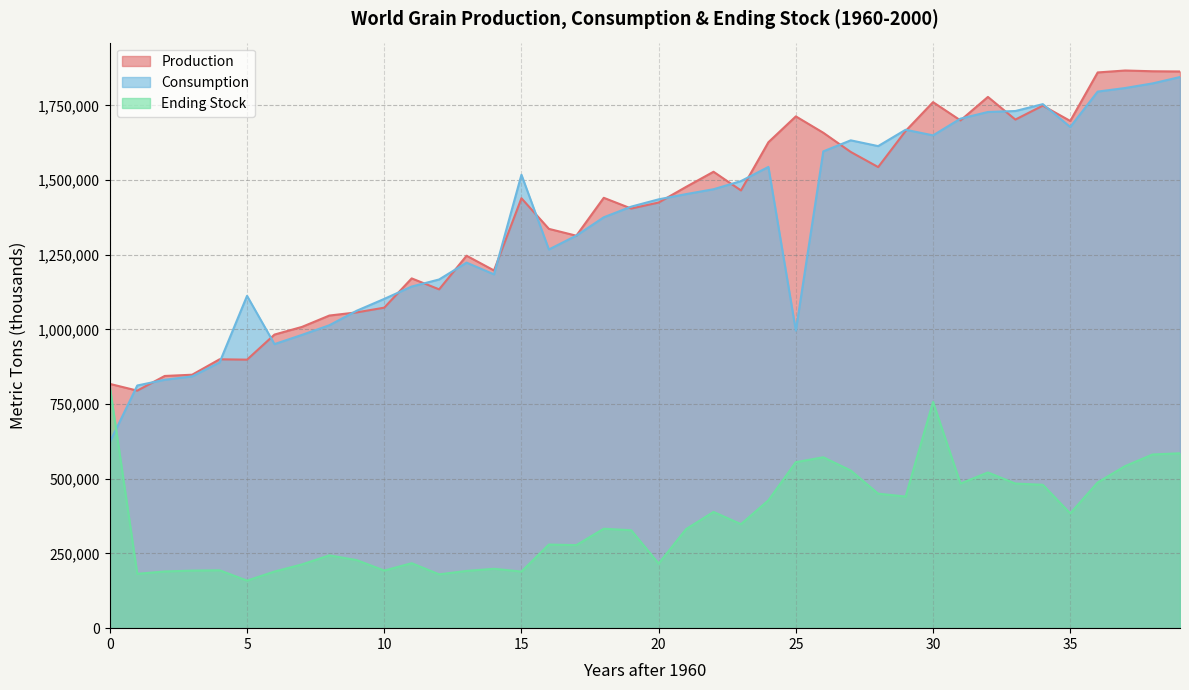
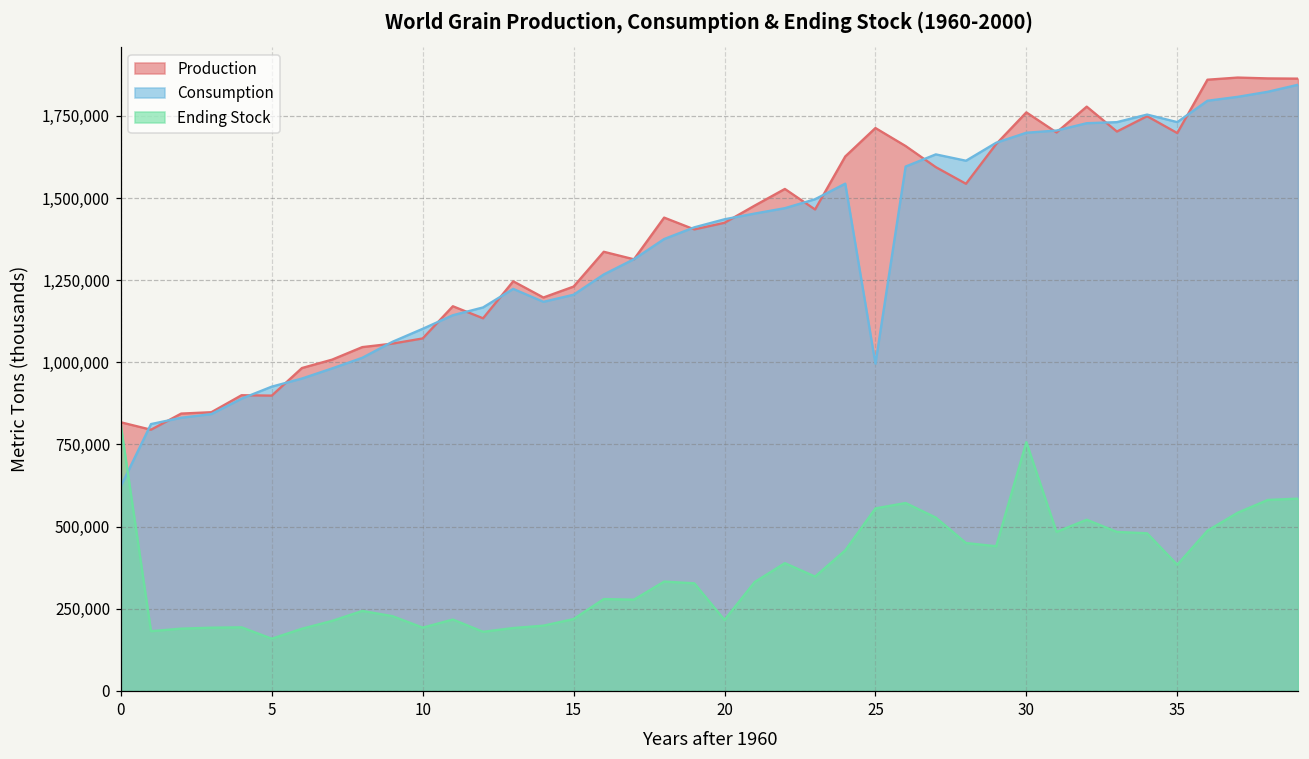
  {
    "Production": {
      "5": "900,000",
      "10": "1,070,000",
-     "15": "1,440,000",
+     "15": "1,230,000",
      "20": "1,420,000",
      "25": "1,710,000",
      "30": "1,760,000",
      "35": "1,700,000"
    },
    "Consumption": {
      "0": "620,000",
-     "5": "1,110,000",
+     "5": "930,000",
      "10": "1,100,000",
-     "15": "1,520,000",
+     "15": "1,210,000",
      "20": "1,440,000",
      "25": "1,000,000",
-     "30": "1,650,000",
-     "35": "1,680,000"
+     "30": "1,700,000",
+     "35": "1,730,000"
    },
    "Ending Stock": {
      "5": "160,000",
      "10": "190,000",
-     "15": "190,000",
+     "15": "220,000",
      "20": "220,000",
      "25": "560,000",
      "30": "760,000",
      "35": "380,000"
    }
  }
